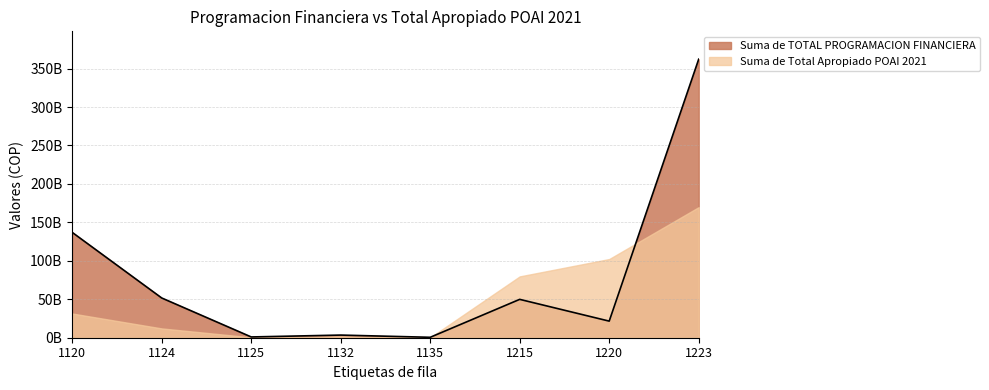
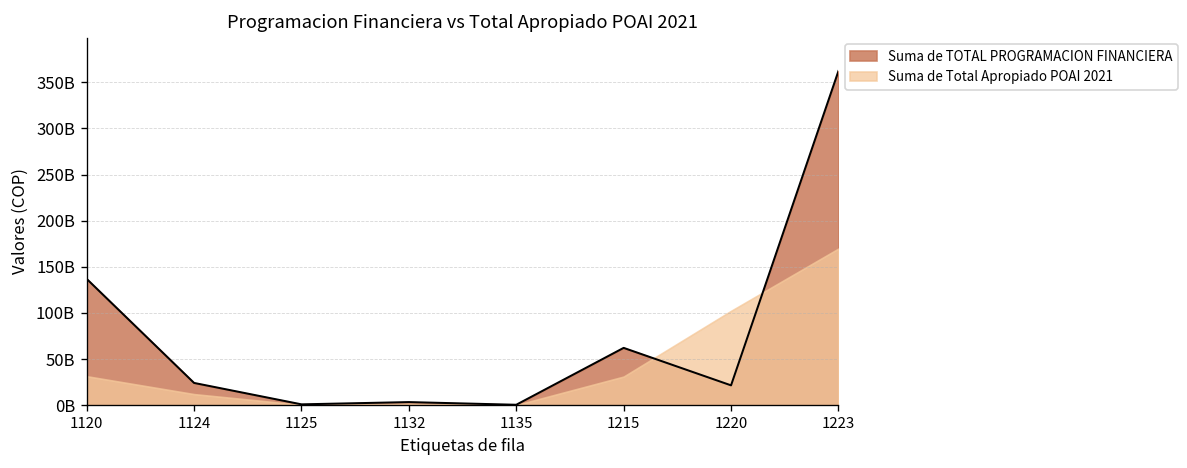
  {
    "Suma de TOTAL PROGRAMACION FINANCIERA": {
      "1120": 140000000000,
-     "1124": 50000000000,
-     "1215": 50000000000,
+     "1124": 20000000000,
+     "1215": 60000000000,
      "1220": 20000000000,
      "1223": 360000000000
    },
    "Suma de Total Apropiado POAI 2021": {
      "1120": 30000000000,
      "1124": 10000000000,
-     "1215": 80000000000,
+     "1215": 30000000000,
      "1220": 100000000000,
      "1223": 170000000000
    }
  }
